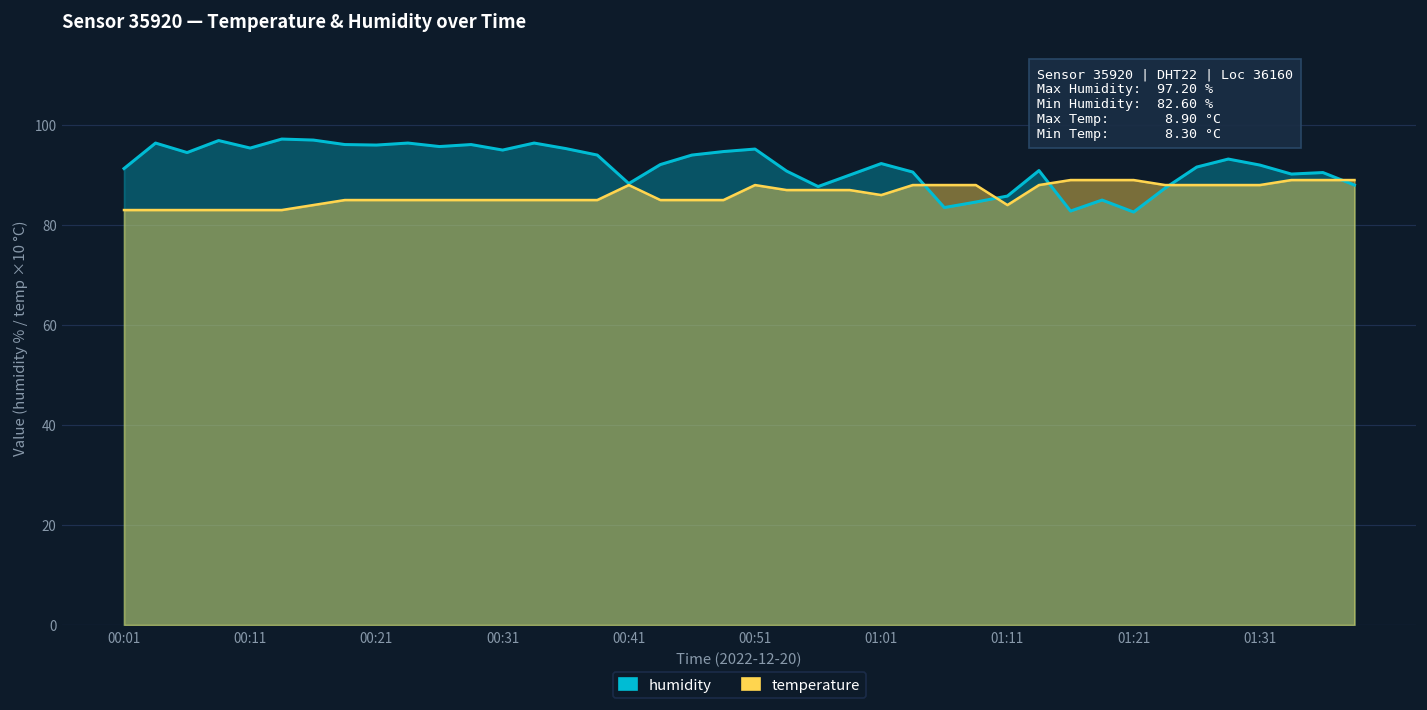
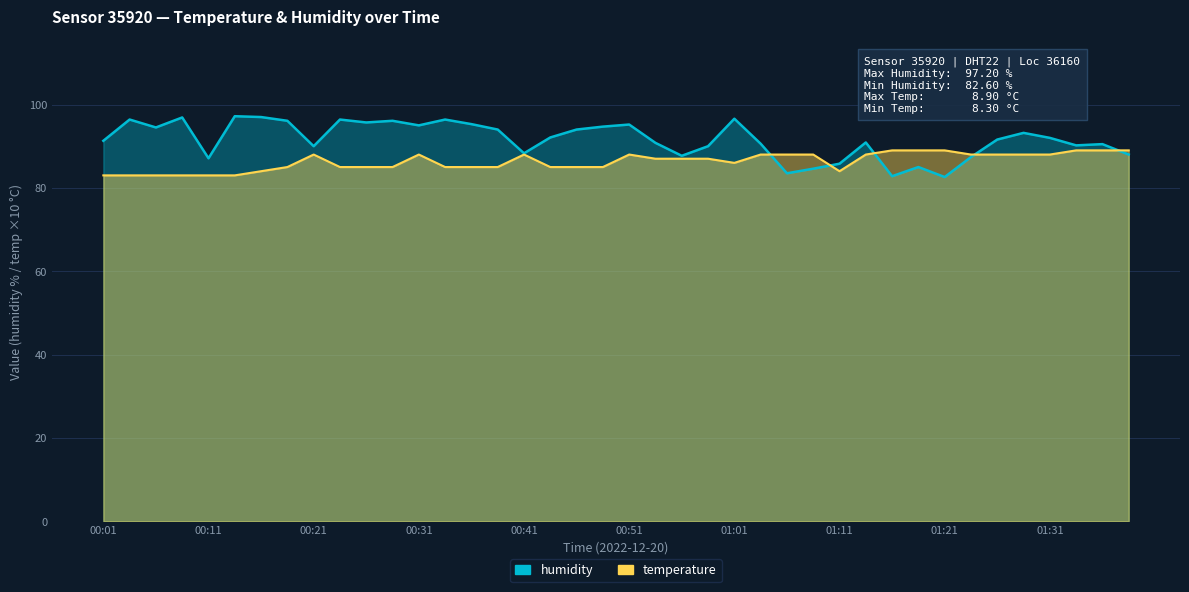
  {
    "humidity": {
      "00:01": 91,
-     "00:11": 95,
-     "00:21": 96,
+     "00:11": 87,
+     "00:21": 90,
      "00:31": 95,
      "00:51": 95,
-     "01:01": 92,
+     "01:01": 97,
      "01:11": 86,
      "01:21": 83,
      "01:31": 92
    },
    "temperature": {
      "00:01": 83,
      "00:11": 83,
-     "00:21": 85,
-     "00:31": 85,
+     "00:21": 88,
+     "00:31": 88,
      "00:51": 88,
      "01:01": 86,
      "01:11": 84,
      "01:21": 89,
      "01:31": 88
    }
  }
